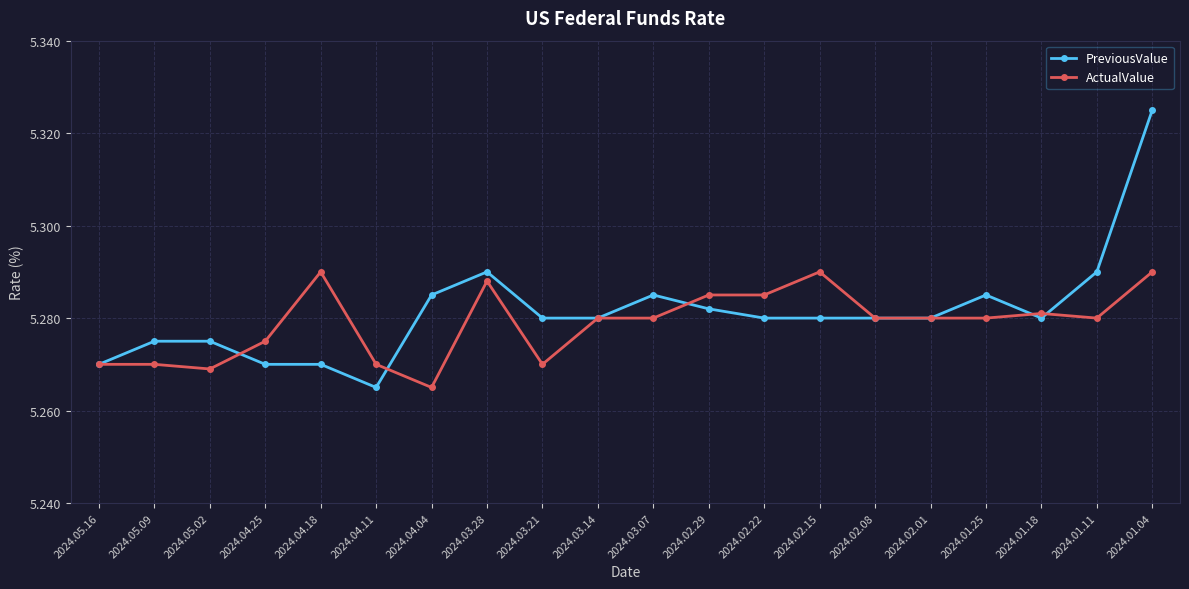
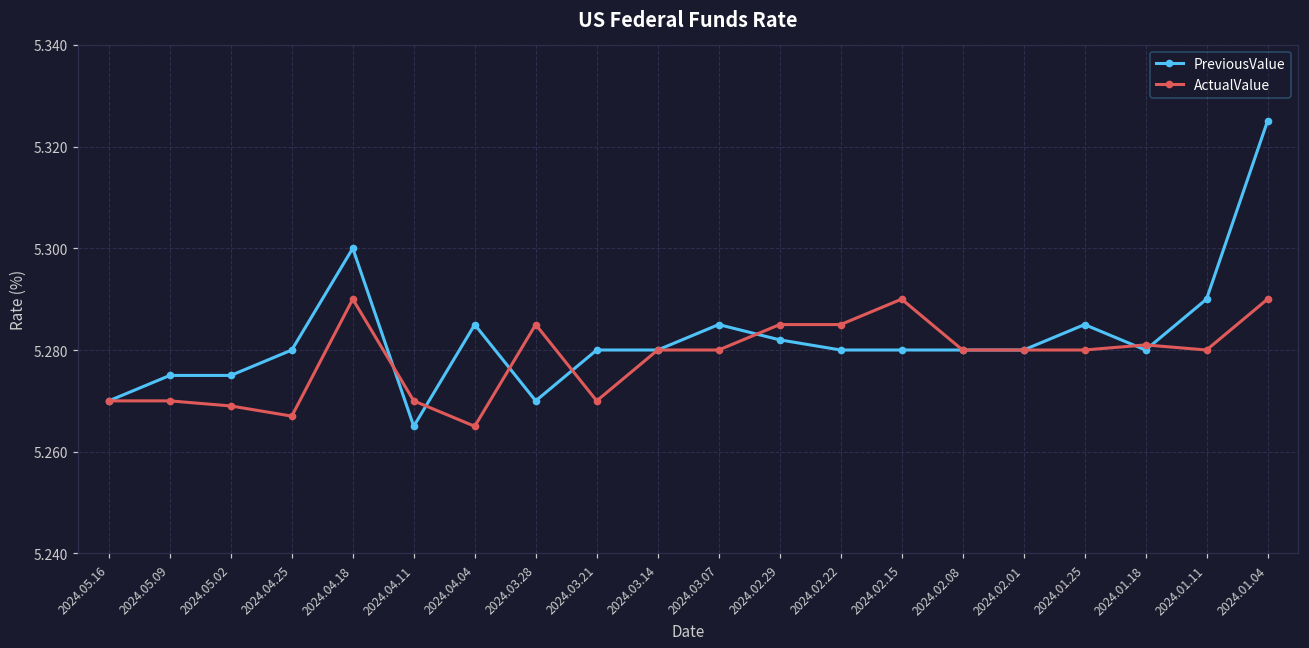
  {
    "PreviousValue": {
      "2024.05.09": 5.275,
      "2024.05.02": 5.275,
-     "2024.04.25": 5.27,
-     "2024.04.18": 5.27,
+     "2024.04.25": 5.28,
+     "2024.04.18": 5.30,
      "2024.04.11": 5.265,
      "2024.04.04": 5.285,
-     "2024.03.28": 5.29,
+     "2024.03.28": 5.27,
      "2024.03.21": 5.28,
      "2024.03.07": 5.285,
      "2024.02.29": 5.282,
      "2024.02.22": 5.28,
      "2024.02.15": 5.28,
      "2024.01.25": 5.285,
      "2024.01.18": 5.28,
      "2024.01.11": 5.29,
      "2024.01.04": 5.325
    },
    "ActualValue": {
      "2024.05.09": 5.270,
      "2024.05.02": 5.269,
-     "2024.04.25": 5.275,
+     "2024.04.25": 5.267,
      "2024.04.18": 5.290,
      "2024.04.11": 5.270,
      "2024.04.04": 5.265,
-     "2024.03.28": 5.288,
+     "2024.03.28": 5.285,
      "2024.03.21": 5.270,
      "2024.03.07": 5.280,
      "2024.02.29": 5.285,
      "2024.02.22": 5.285,
      "2024.02.15": 5.290,
      "2024.01.25": 5.280,
      "2024.01.18": 5.281,
      "2024.01.11": 5.280,
      "2024.01.04": 5.290
    }
  }
